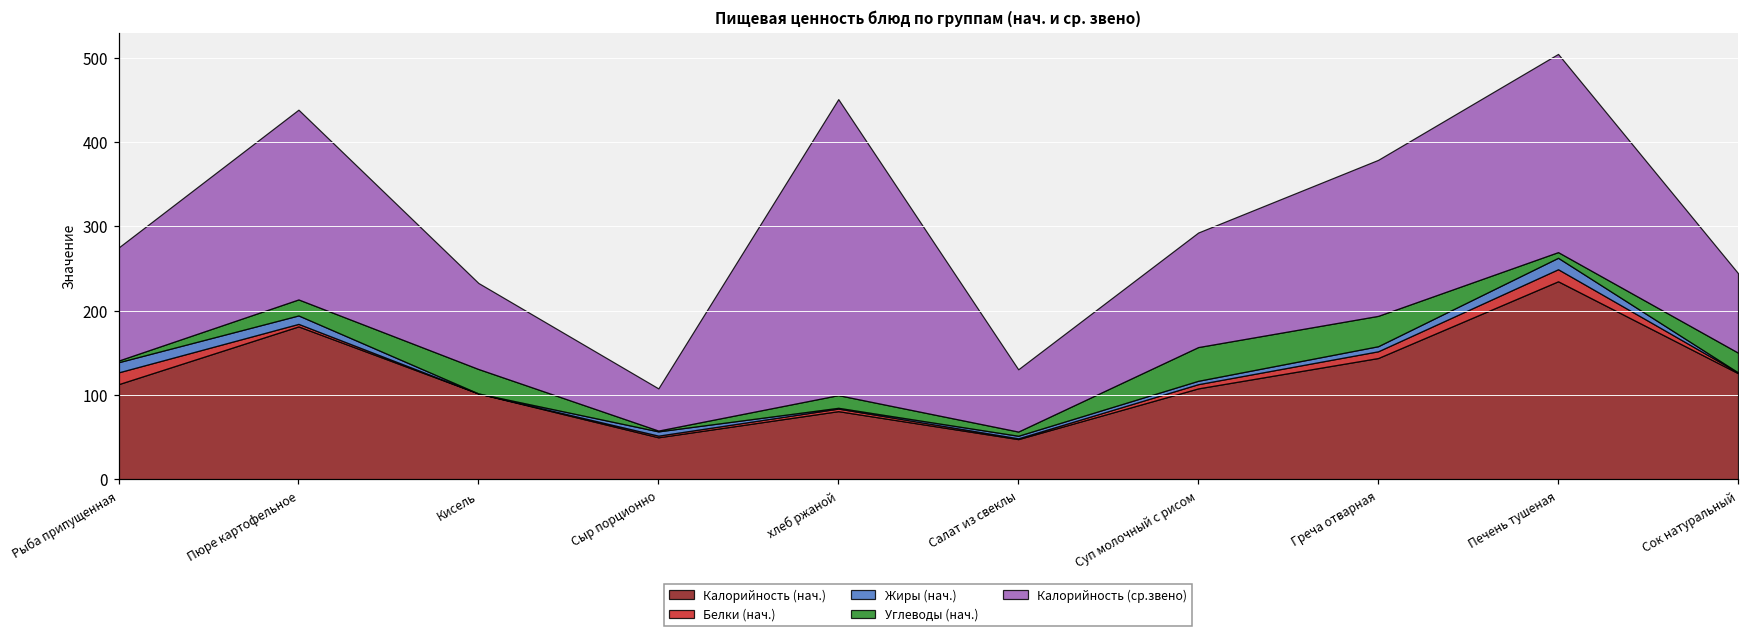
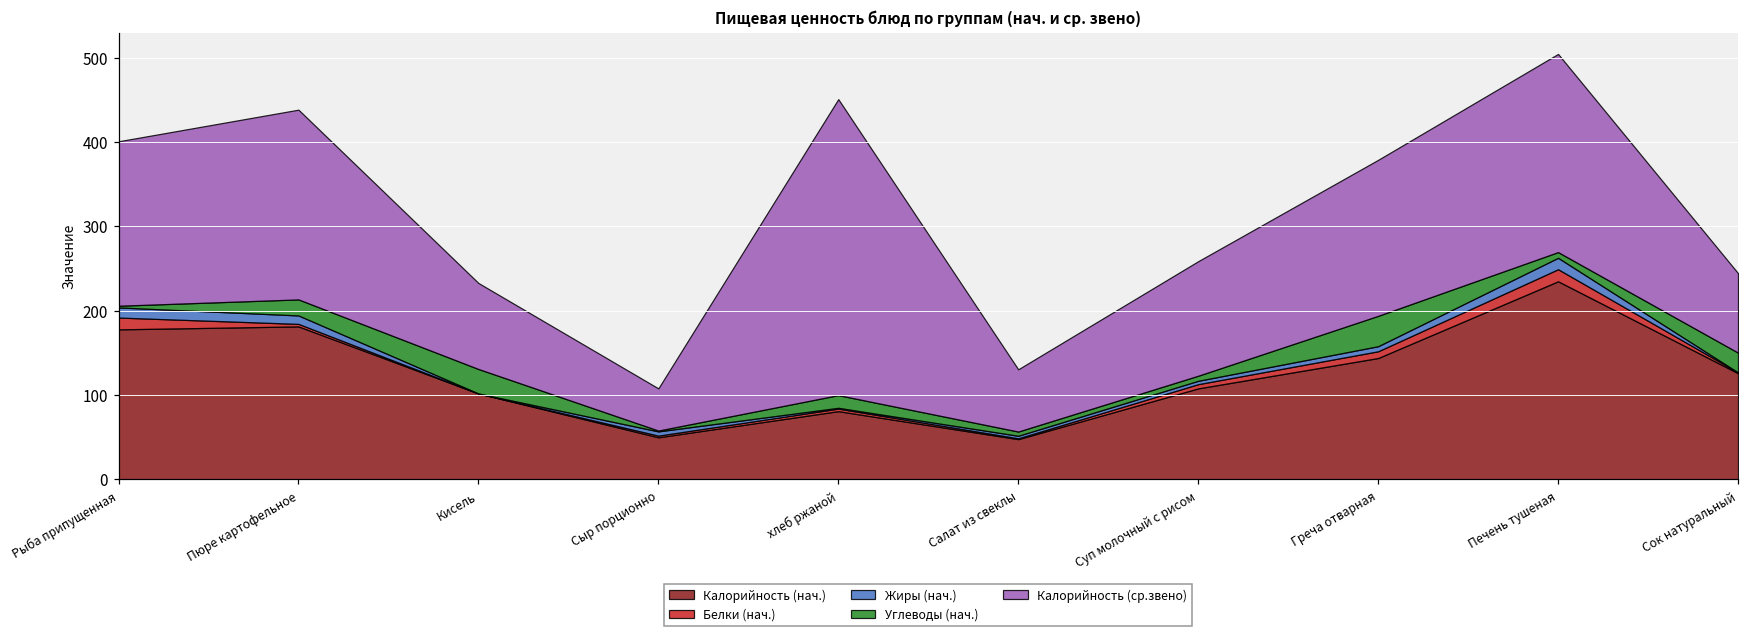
  {
    "Калорийность (нач.)": {
-     "Рыба припущенная": 110,
+     "Рыба припущенная": 180,
      "Суп молочный с рисом": 110,
      "Греча отварная": 140,
      "Печень тушеная": 240
    },
    "Белки (нач.)": {
      "Рыба припущенная": 10,
      "Суп молочный с рисом": 10,
      "Греча отварная": 10,
      "Печень тушеная": 10
    },
    "Жиры (нач.)": {
      "Пюре картофельное": 10,
      "Суп молочный с рисом": 0,
      "Греча отварная": 10,
      "Печень тушеная": 10
    },
    "Углеводы (нач.)": {
      "Пюре картофельное": 20,
      "Кисель": 30,
      "хлеб ржаной": 20,
      "Салат из свеклы": 10,
-     "Суп молочный с рисом": 40,
+     "Суп молочный с рисом": 10,
      "Греча отварная": 40,
      "Печень тушеная": 10,
      "Сок натуральный": 20
    },
    "Калорийность (ср.звено)": {
-     "Рыба припущенная": 130,
+     "Рыба припущенная": 200,
      "Пюре картофельное": 230,
      "Кисель": 100,
      "Сыр порционно": 50,
      "хлеб ржаной": 350,
      "Салат из свеклы": 70,
      "Суп молочный с рисом": 140,
      "Греча отварная": 190,
      "Печень тушеная": 240,
      "Сок натуральный": 90
    }
  }
